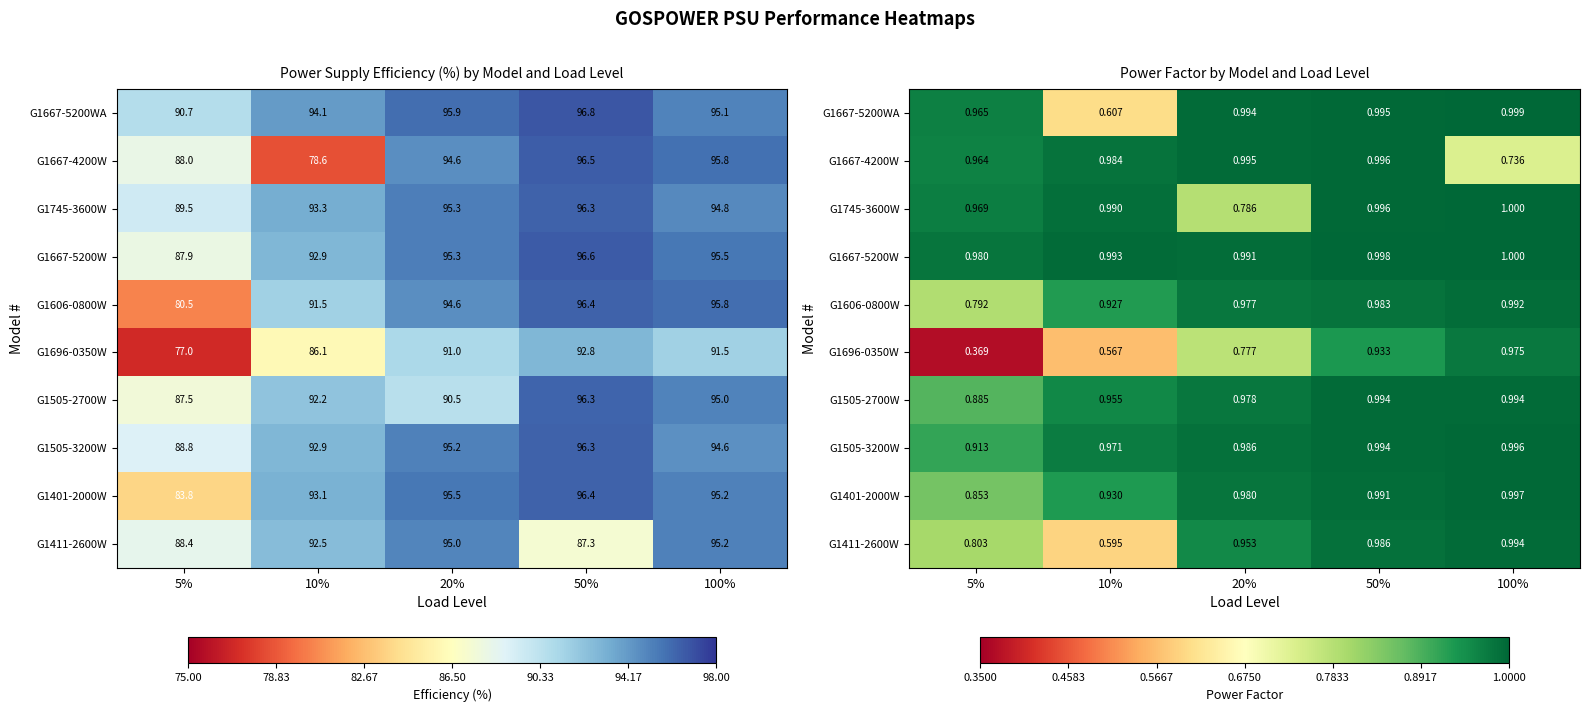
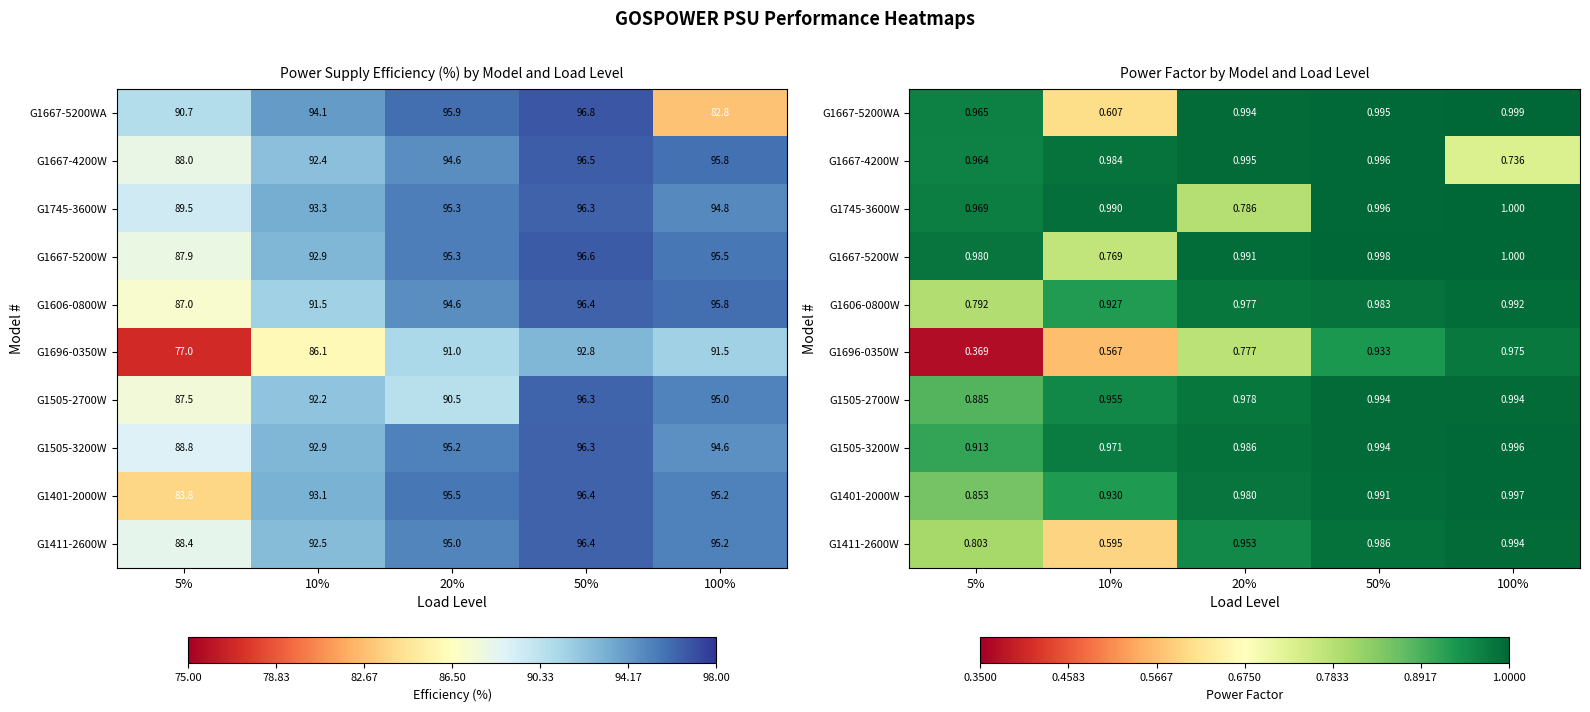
  {
    "Power Supply Efficiency (%) by Model and Load Level": {
      "G1667-5200WA": {
        "5%": 90.7,
        "10%": 94.1,
        "20%": 95.9,
        "50%": 96.8,
-       "100%": 95.1
+       "100%": 82.8
      },
      "G1667-4200W": {
        "5%": 88.0,
-       "10%": 78.6,
+       "10%": 92.4,
        "20%": 94.6,
        "50%": 96.5,
        "100%": 95.8
      },
      "G1745-3600W": {
        "5%": 89.5,
        "10%": 93.3,
        "20%": 95.3,
        "50%": 96.3,
        "100%": 94.8
      },
      "G1667-5200W": {
        "5%": 87.9,
        "10%": 92.9,
        "20%": 95.3,
        "50%": 96.6,
        "100%": 95.5
      },
      "G1606-0800W": {
-       "5%": 80.5,
+       "5%": 87.0,
        "10%": 91.5,
        "20%": 94.6,
        "50%": 96.4,
        "100%": 95.8
      },
      "G1696-0350W": {
        "5%": 77.0,
        "10%": 86.1,
        "20%": 91.0,
        "50%": 92.8,
        "100%": 91.5
      },
      "G1505-2700W": {
        "5%": 87.5,
        "10%": 92.2,
        "20%": 90.5,
        "50%": 96.3,
        "100%": 95.0
      },
      "G1505-3200W": {
        "5%": 88.8,
        "10%": 92.9,
        "20%": 95.2,
        "50%": 96.3,
        "100%": 94.6
      },
      "G1401-2000W": {
        "5%": 83.8,
        "10%": 93.1,
        "20%": 95.5,
        "50%": 96.4,
        "100%": 95.2
      },
      "G1411-2600W": {
        "5%": 88.4,
        "10%": 92.5,
        "20%": 95.0,
-       "50%": 87.3,
+       "50%": 96.4,
        "100%": 95.2
      }
    },
    "Power Factor by Model and Load Level": {
      "G1667-5200WA": {
        "5%": 0.965,
        "10%": 0.607,
        "20%": 0.994,
        "50%": 0.995,
        "100%": 0.999
      },
      "G1667-4200W": {
        "5%": 0.964,
        "10%": 0.984,
        "20%": 0.995,
        "50%": 0.996,
        "100%": 0.736
      },
      "G1745-3600W": {
        "5%": 0.969,
        "10%": 0.990,
        "20%": 0.786,
        "50%": 0.996,
        "100%": 1.000
      },
      "G1667-5200W": {
        "5%": 0.980,
-       "10%": 0.993,
+       "10%": 0.769,
        "20%": 0.991,
        "50%": 0.998,
        "100%": 1.000
      },
      "G1606-0800W": {
        "5%": 0.792,
        "10%": 0.927,
        "20%": 0.977,
        "50%": 0.983,
        "100%": 0.992
      },
      "G1696-0350W": {
        "5%": 0.369,
        "10%": 0.567,
        "20%": 0.777,
        "50%": 0.933,
        "100%": 0.975
      },
      "G1505-2700W": {
        "5%": 0.885,
        "10%": 0.955,
        "20%": 0.978,
        "50%": 0.994,
        "100%": 0.994
      },
      "G1505-3200W": {
        "5%": 0.913,
        "10%": 0.971,
        "20%": 0.986,
        "50%": 0.994,
        "100%": 0.996
      },
      "G1401-2000W": {
        "5%": 0.853,
        "10%": 0.930,
        "20%": 0.980,
        "50%": 0.991,
        "100%": 0.997
      },
      "G1411-2600W": {
        "5%": 0.803,
        "10%": 0.595,
        "20%": 0.953,
        "50%": 0.986,
        "100%": 0.994
      }
    }
  }
